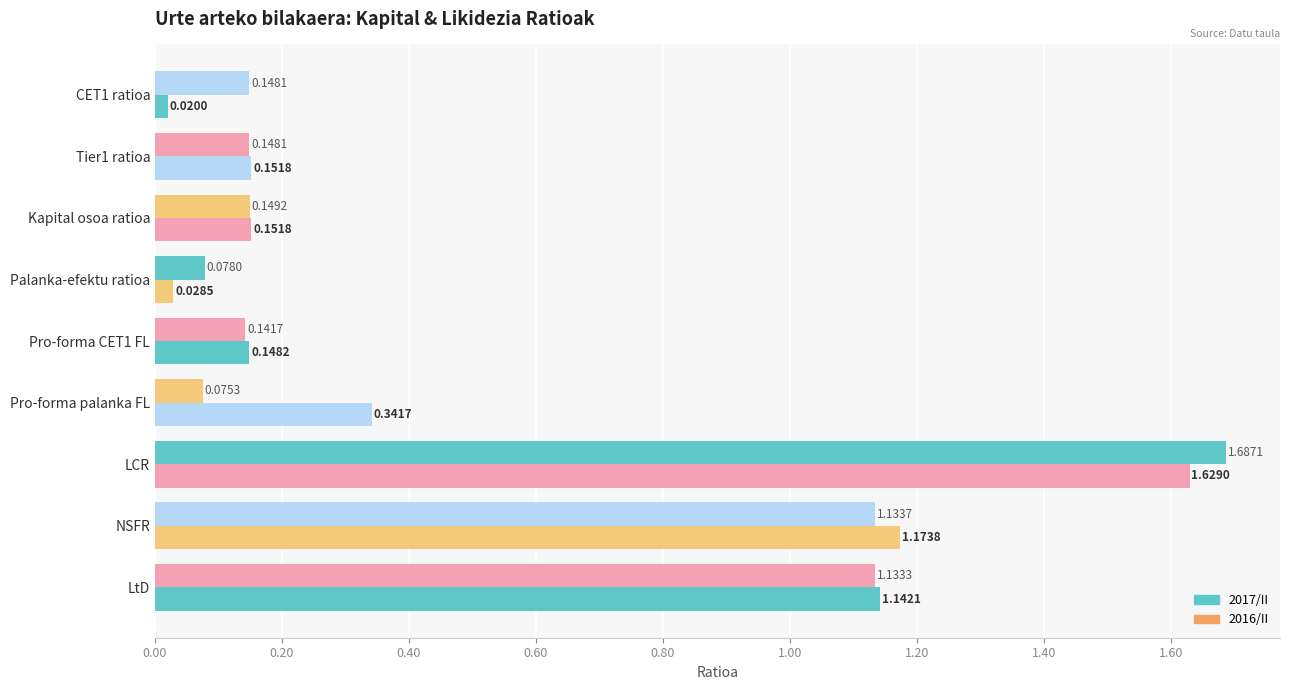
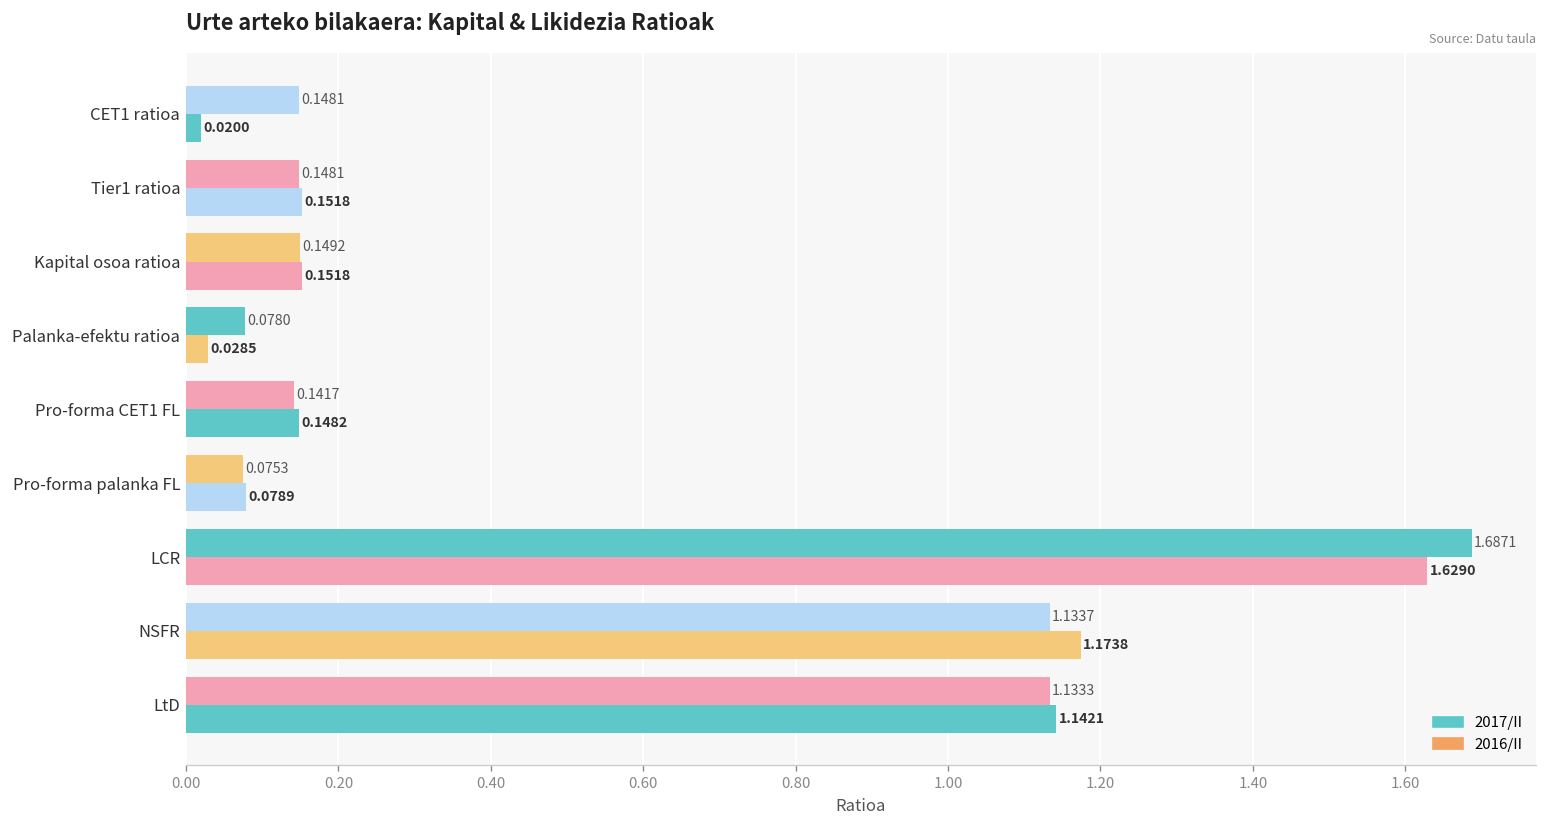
  {
    "2017/II": {
      "CET1 ratioa": 0.0200,
      "Tier1 ratioa": 0.1518,
      "Kapital osoa ratioa": 0.1518,
      "Palanka-efektu ratioa": 0.0285,
      "Pro-forma CET1 FL": 0.1482,
-     "Pro-forma palanka FL": 0.3417,
+     "Pro-forma palanka FL": 0.0789,
      "LCR": 1.6290,
      "NSFR": 1.1738,
      "LtD": 1.1421
    }
  }
